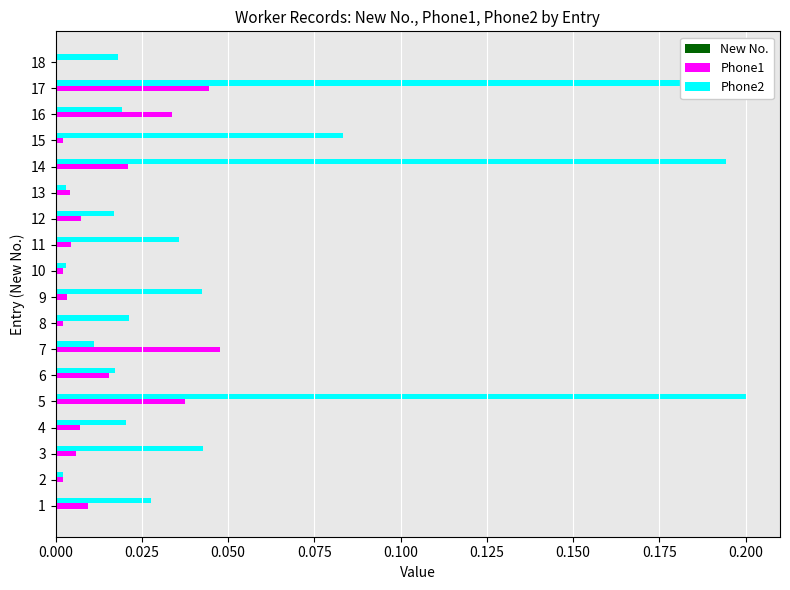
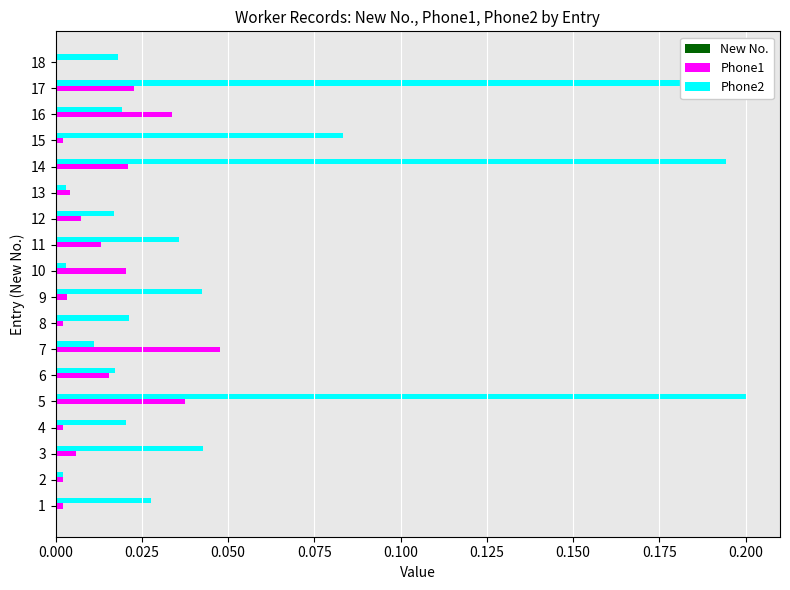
  {
    "Phone1": {
      "18": 0.000,
-     "17": 0.044,
+     "17": 0.023,
      "16": 0.034,
      "15": 0.002,
      "14": 0.021,
      "13": 0.004,
      "12": 0.007,
-     "11": 0.004,
-     "10": 0.002,
+     "11": 0.013,
+     "10": 0.020,
      "9": 0.003,
      "8": 0.002,
      "7": 0.048,
      "6": 0.016,
      "5": 0.037,
-     "4": 0.007,
+     "4": 0.002,
      "3": 0.006,
      "2": 0.002,
-     "1": 0.009
+     "1": 0.002
    },
    "Phone2": {
      "18": 0.018,
      "16": 0.019,
      "15": 0.083,
      "14": 0.194,
      "13": 0.003,
      "12": 0.017,
      "11": 0.036,
      "10": 0.003,
      "9": 0.042,
      "8": 0.021,
      "7": 0.011,
      "6": 0.017,
      "5": 0.200,
      "4": 0.020,
      "3": 0.043,
      "2": 0.002,
      "1": 0.028
    }
  }
